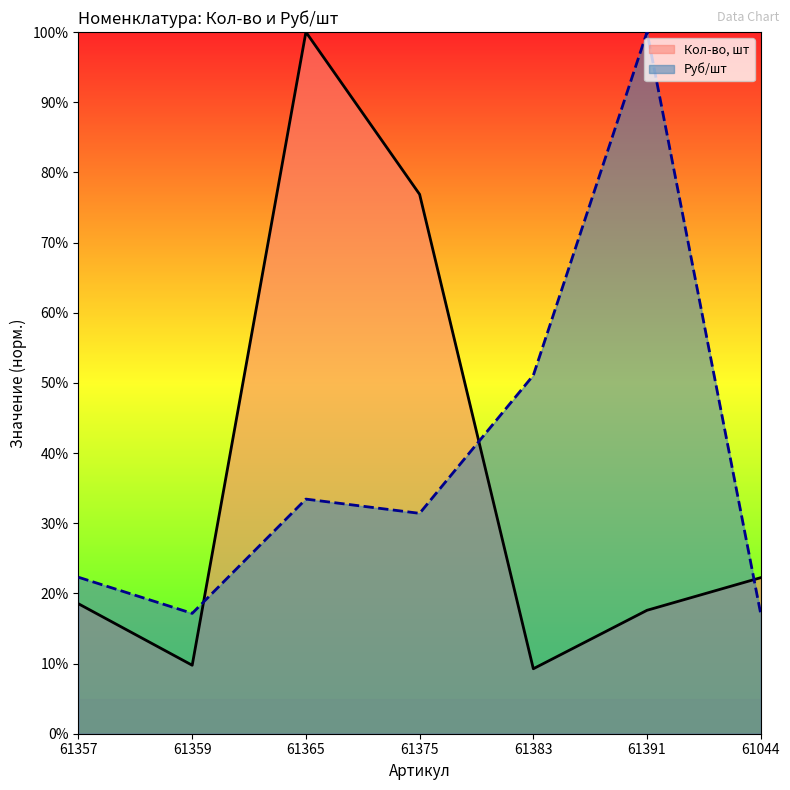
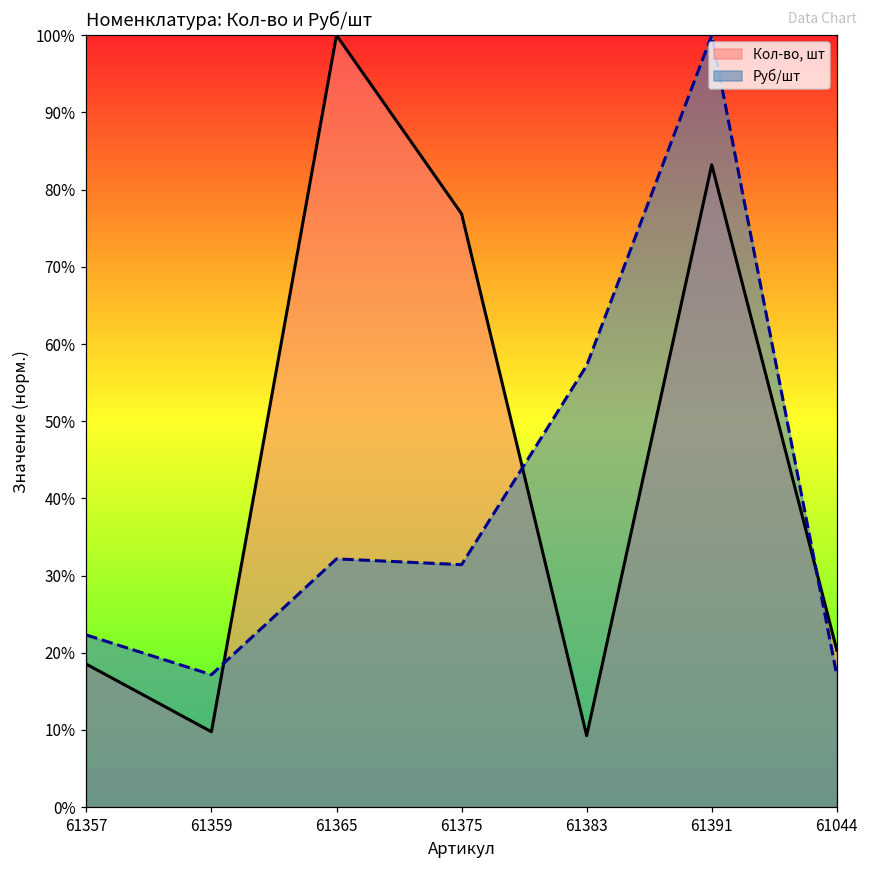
  {
    "Кол-во, шт": {
      "61357": "19%",
      "61359": "10%",
      "61365": "100%",
      "61375": "77%",
      "61383": "9%",
-     "61391": "18%",
-     "61044": "22%"
+     "61391": "83%",
+     "61044": "20%"
    },
    "Руб/шт": {
      "61357": "22%",
      "61359": "17%",
-     "61365": "33%",
+     "61365": "32%",
      "61375": "31%",
-     "61383": "51%",
+     "61383": "57%",
      "61391": "100%",
      "61044": "17%"
    }
  }
